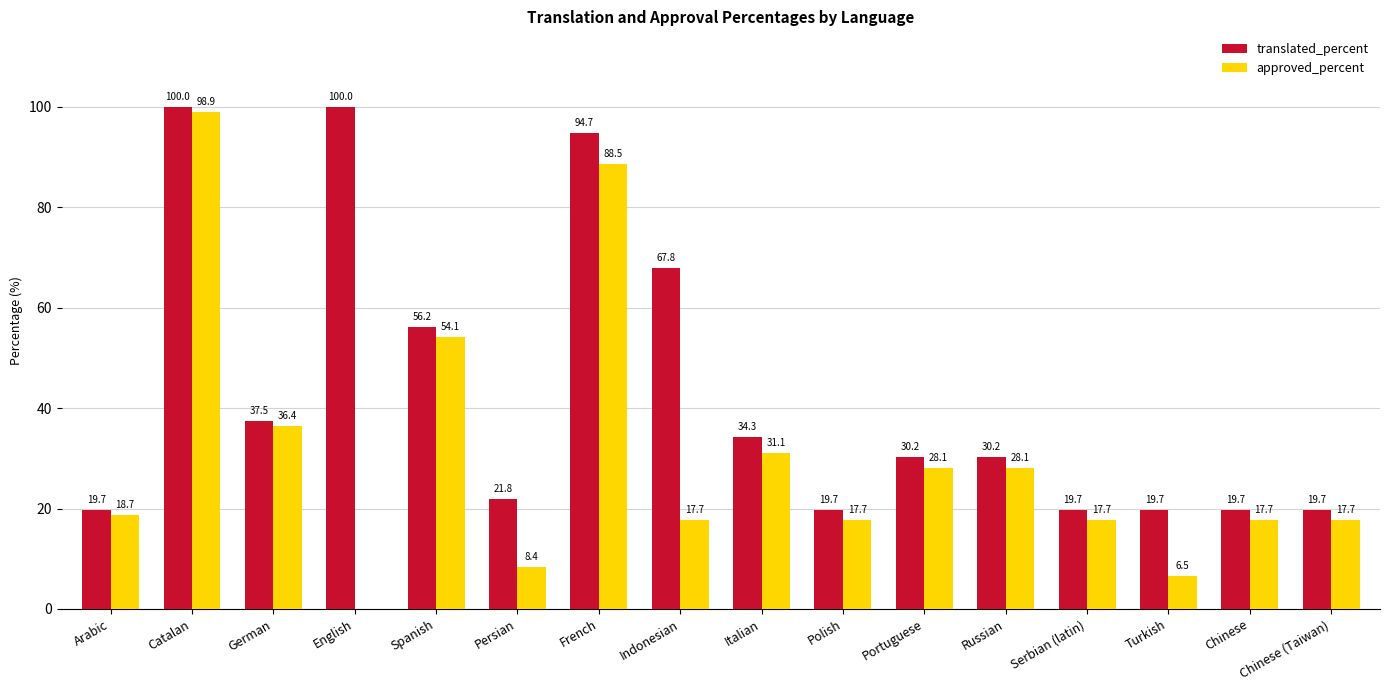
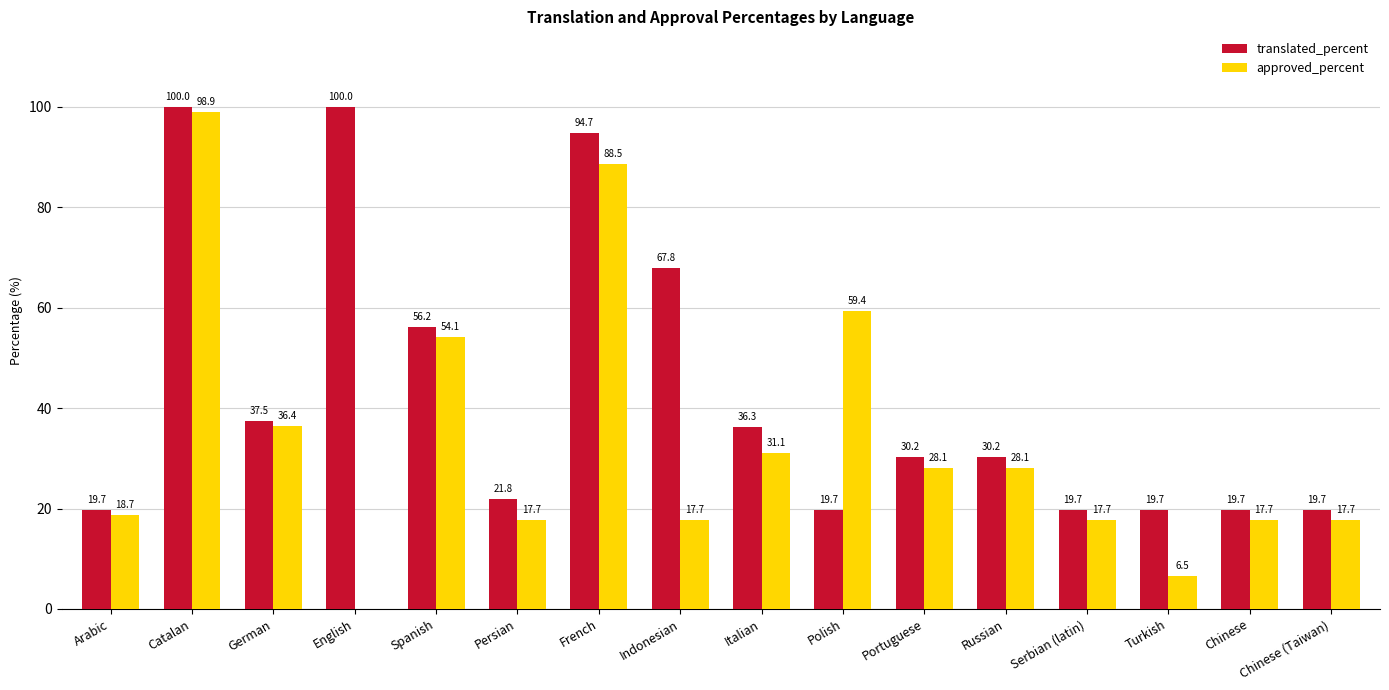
  {
    "translated_percent": {
      "Arabic": 19.7,
      "Catalan": 100.0,
      "German": 37.5,
      "English": 100.0,
      "Spanish": 56.2,
      "Persian": 21.8,
      "French": 94.7,
      "Indonesian": 67.8,
-     "Italian": 34.3,
+     "Italian": 36.3,
      "Polish": 19.7,
      "Portuguese": 30.2,
      "Russian": 30.2,
      "Serbian (latin)": 19.7,
      "Turkish": 19.7,
      "Chinese": 19.7,
      "Chinese (Taiwan)": 19.7
    },
    "approved_percent": {
      "Arabic": 18.7,
      "Catalan": 98.9,
      "German": 36.4,
      "Spanish": 54.1,
-     "Persian": 8.4,
+     "Persian": 17.7,
      "French": 88.5,
      "Indonesian": 17.7,
      "Italian": 31.1,
-     "Polish": 17.7,
+     "Polish": 59.4,
      "Portuguese": 28.1,
      "Russian": 28.1,
      "Serbian (latin)": 17.7,
      "Turkish": 6.5,
      "Chinese": 17.7,
      "Chinese (Taiwan)": 17.7
    }
  }
